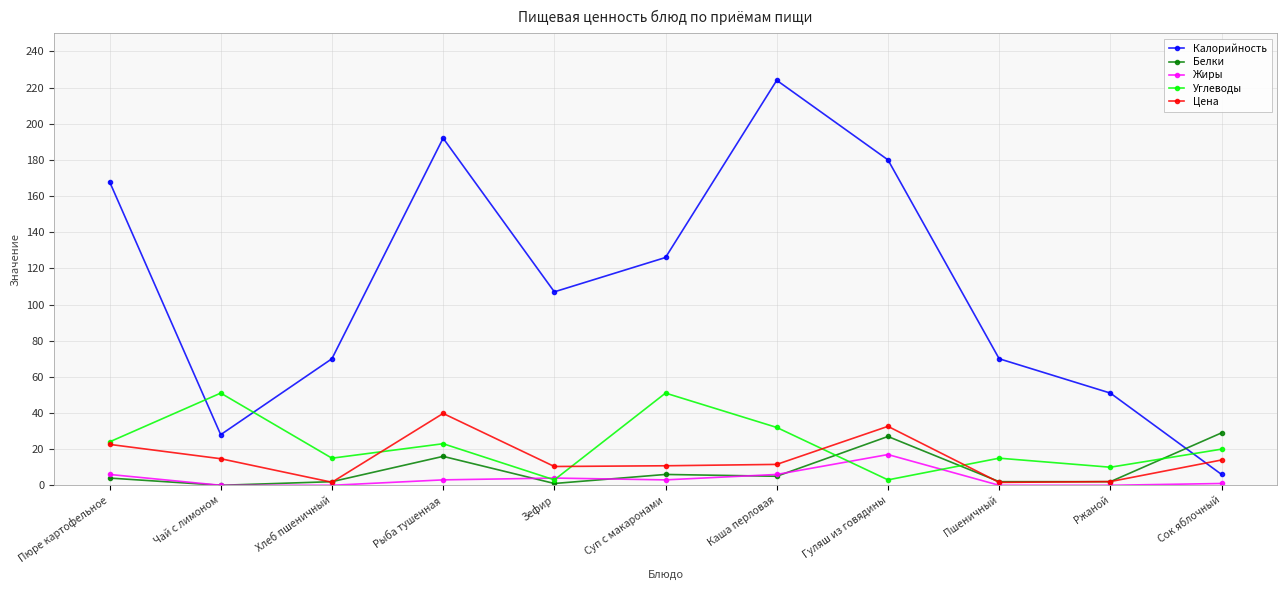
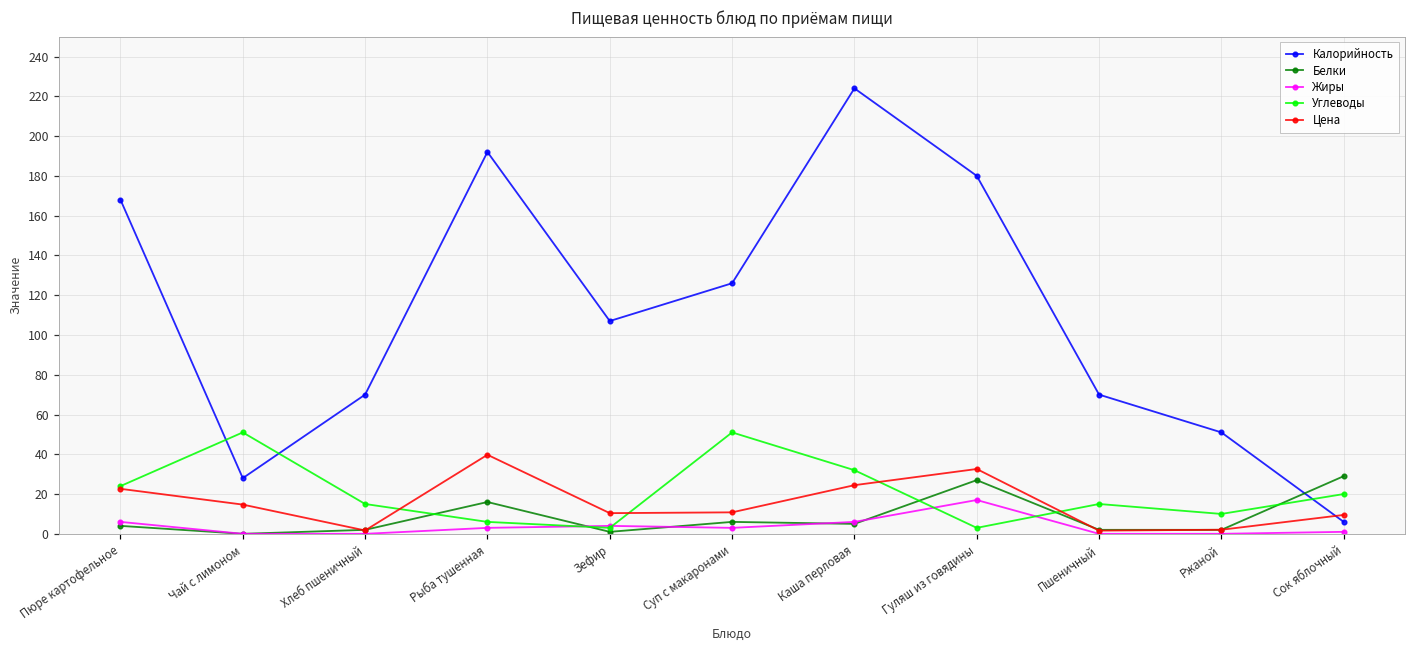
  {
    "Калорийность": {
      "Пюре картофельное": 168,
      "Чай с лимоном": 28,
      "Хлеб пшеничный": 70,
      "Рыба тушенная": 192,
      "Зефир": 107,
      "Суп с макаронами": 126,
      "Каша перловая": 224,
      "Гуляш из говядины": 180,
      "Пшеничный": 70,
      "Ржаной": 51,
      "Сок яблочный": 6
    },
    "Белки": {
      "Пюре картофельное": 4,
      "Рыба тушенная": 16,
      "Зефир": 1,
      "Суп с макаронами": 6,
      "Гуляш из говядины": 27,
      "Сок яблочный": 29
    },
    "Жиры": {
      "Пюре картофельное": 6,
      "Хлеб пшеничный": 0,
      "Рыба тушенная": 3,
      "Суп с макаронами": 3,
      "Гуляш из говядины": 17,
      "Пшеничный": 0,
      "Ржаной": 0,
      "Сок яблочный": 1
    },
    "Углеводы": {
      "Чай с лимоном": 51,
      "Хлеб пшеничный": 15,
-     "Рыба тушенная": 23,
+     "Рыба тушенная": 6,
      "Суп с макаронами": 51,
      "Каша перловая": 32,
      "Гуляш из говядины": 3,
      "Пшеничный": 15,
      "Ржаной": 10,
      "Сок яблочный": 20
    },
    "Цена": {
      "Чай с лимоном": 15,
      "Рыба тушенная": 40,
      "Зефир": 10,
      "Суп с макаронами": 11,
-     "Каша перловая": 12,
+     "Каша перловая": 24,
      "Гуляш из говядины": 33,
-     "Сок яблочный": 14
+     "Сок яблочный": 10
    }
  }
